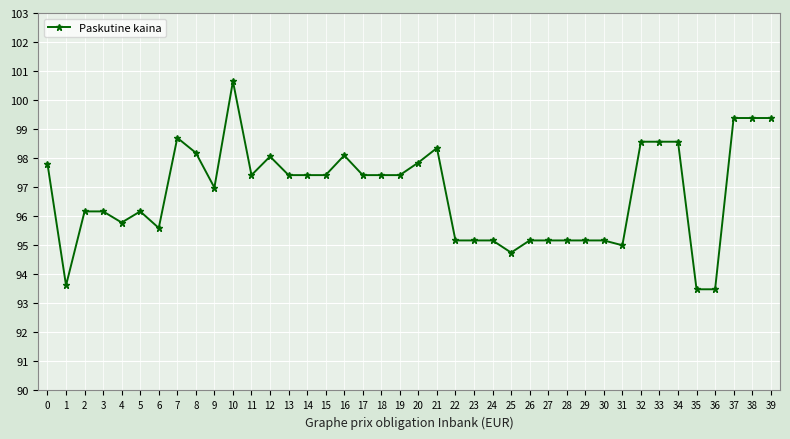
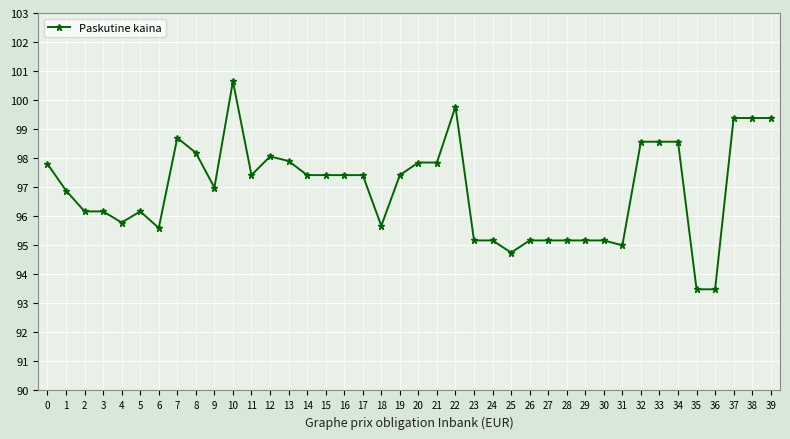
  {
    "0": 97.8,
-   "1": 93.6,
+   "1": 96.9,
    "2": 96.2,
    "3": 96.2,
    "4": 95.8,
    "5": 96.2,
    "6": 95.6,
    "7": 98.7,
    "8": 98.2,
    "9": 97.0,
    "10": 100.6,
    "11": 97.4,
    "12": 98.1,
-   "13": 97.4,
+   "13": 97.9,
    "14": 97.4,
    "15": 97.4,
-   "16": 98.1,
+   "16": 97.4,
    "17": 97.4,
-   "18": 97.4,
+   "18": 95.7,
    "19": 97.4,
    "20": 97.9,
-   "21": 98.4,
-   "22": 95.2,
+   "21": 97.9,
+   "22": 99.8,
    "23": 95.2,
    "24": 95.2,
    "25": 94.7,
    "26": 95.2,
    "27": 95.2,
    "28": 95.2,
    "29": 95.2,
    "30": 95.2,
    "31": 95.0,
    "32": 98.6,
    "33": 98.6,
    "34": 98.6,
    "35": 93.5,
    "36": 93.5,
    "37": 99.4,
    "38": 99.4,
    "39": 99.4
  }
